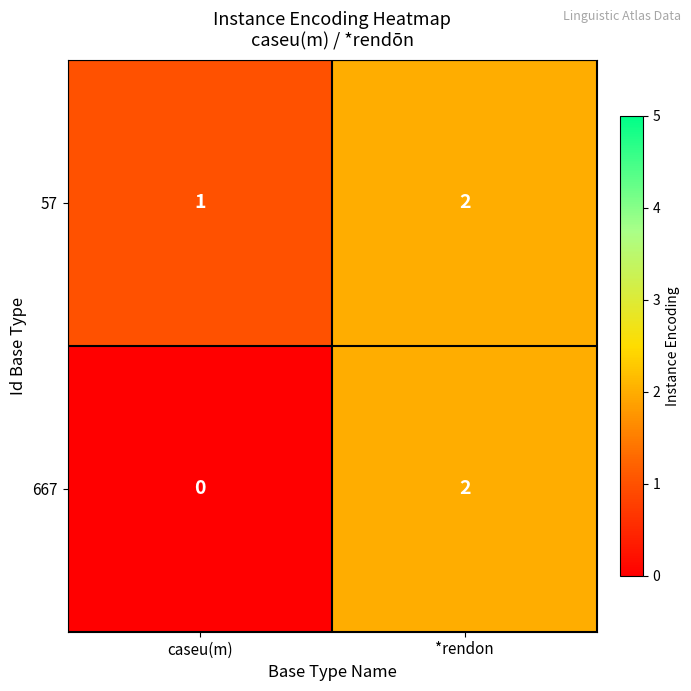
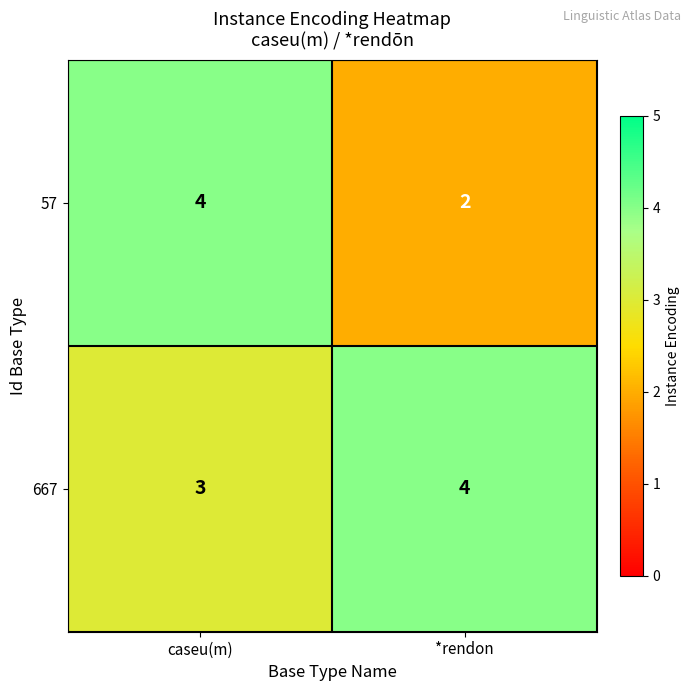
  {
    "57": {
-     "caseu(m)": 1,
+     "caseu(m)": 4,
      "*rendon": 2
    },
    "667": {
-     "caseu(m)": 0,
-     "*rendon": 2
+     "caseu(m)": 3,
+     "*rendon": 4
    }
  }
